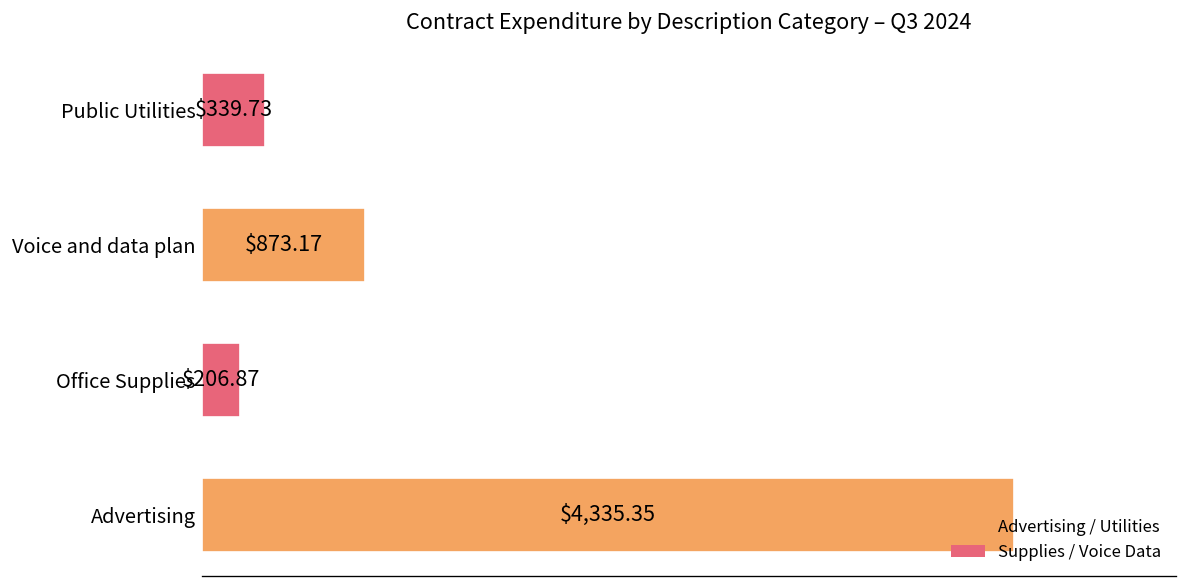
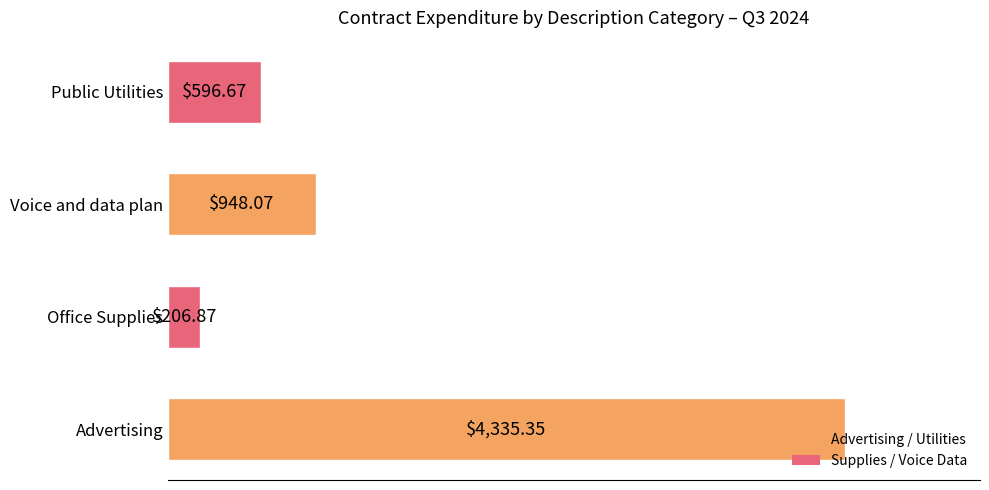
  {
-   "Public Utilities": "$339.73",
-   "Voice and data plan": "$873.17",
+   "Public Utilities": "$596.67",
+   "Voice and data plan": "$948.07",
    "Office Supplies": "$206.87",
    "Advertising": "$4,335.35"
  }
